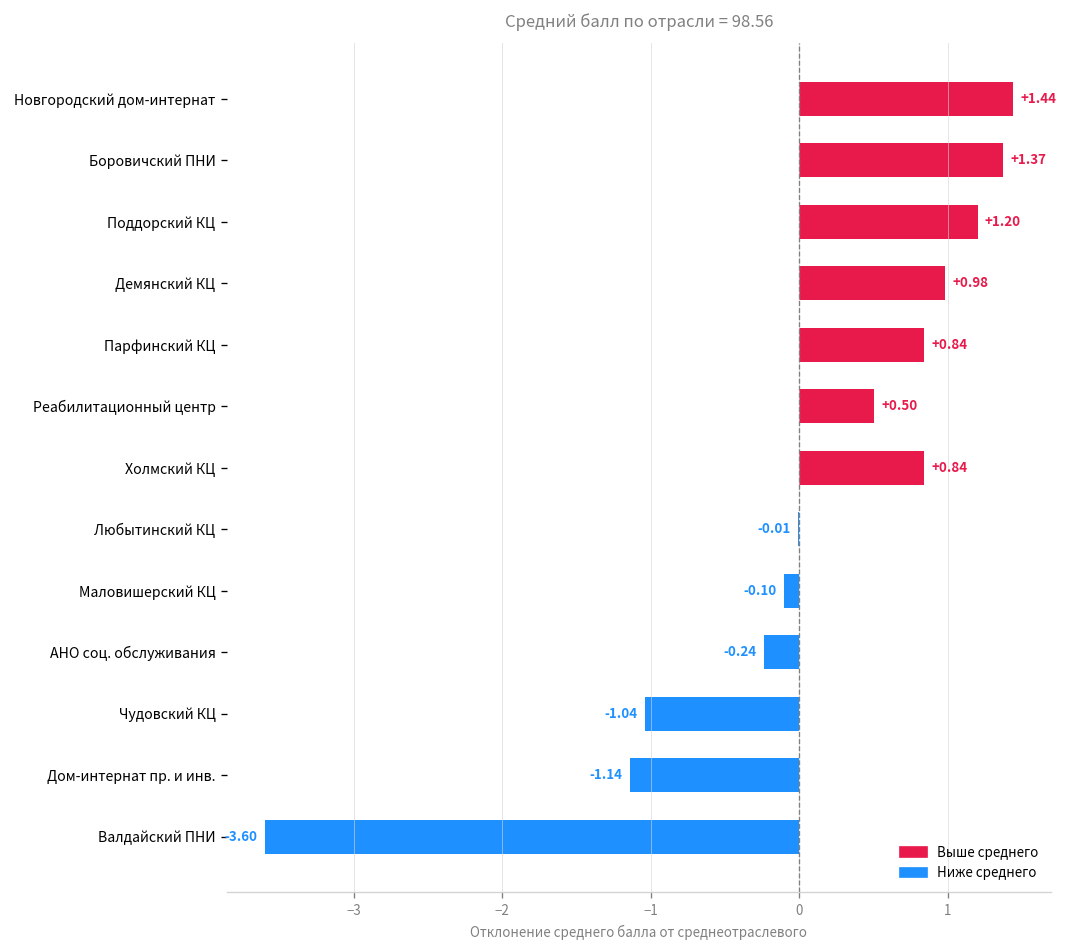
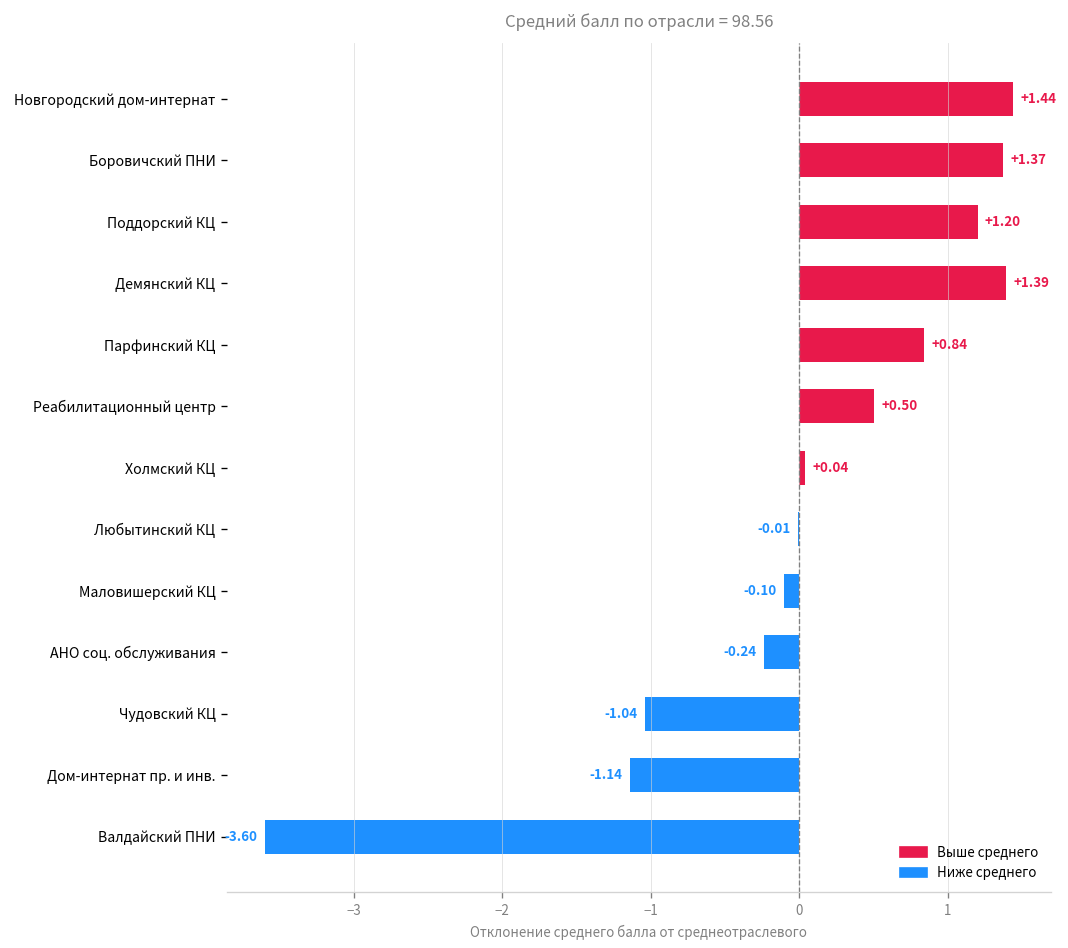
  {
    "Новгородский дом-интернат": "+1.44",
    "Боровичский ПНИ": "+1.37",
    "Поддорский КЦ": "+1.20",
-   "Демянский КЦ": "+0.98",
+   "Демянский КЦ": "+1.39",
    "Парфинский КЦ": "+0.84",
    "Реабилитационный центр": "+0.50",
-   "Холмский КЦ": "+0.84",
+   "Холмский КЦ": "+0.04",
    "Любытинский КЦ": "-0.01",
    "Маловишерский КЦ": "-0.10",
    "АНО соц. обслуживания": "-0.24",
    "Чудовский КЦ": "-1.04",
    "Дом-интернат пр. и инв.": "-1.14",
    "Валдайский ПНИ": "-3.60"
  }
